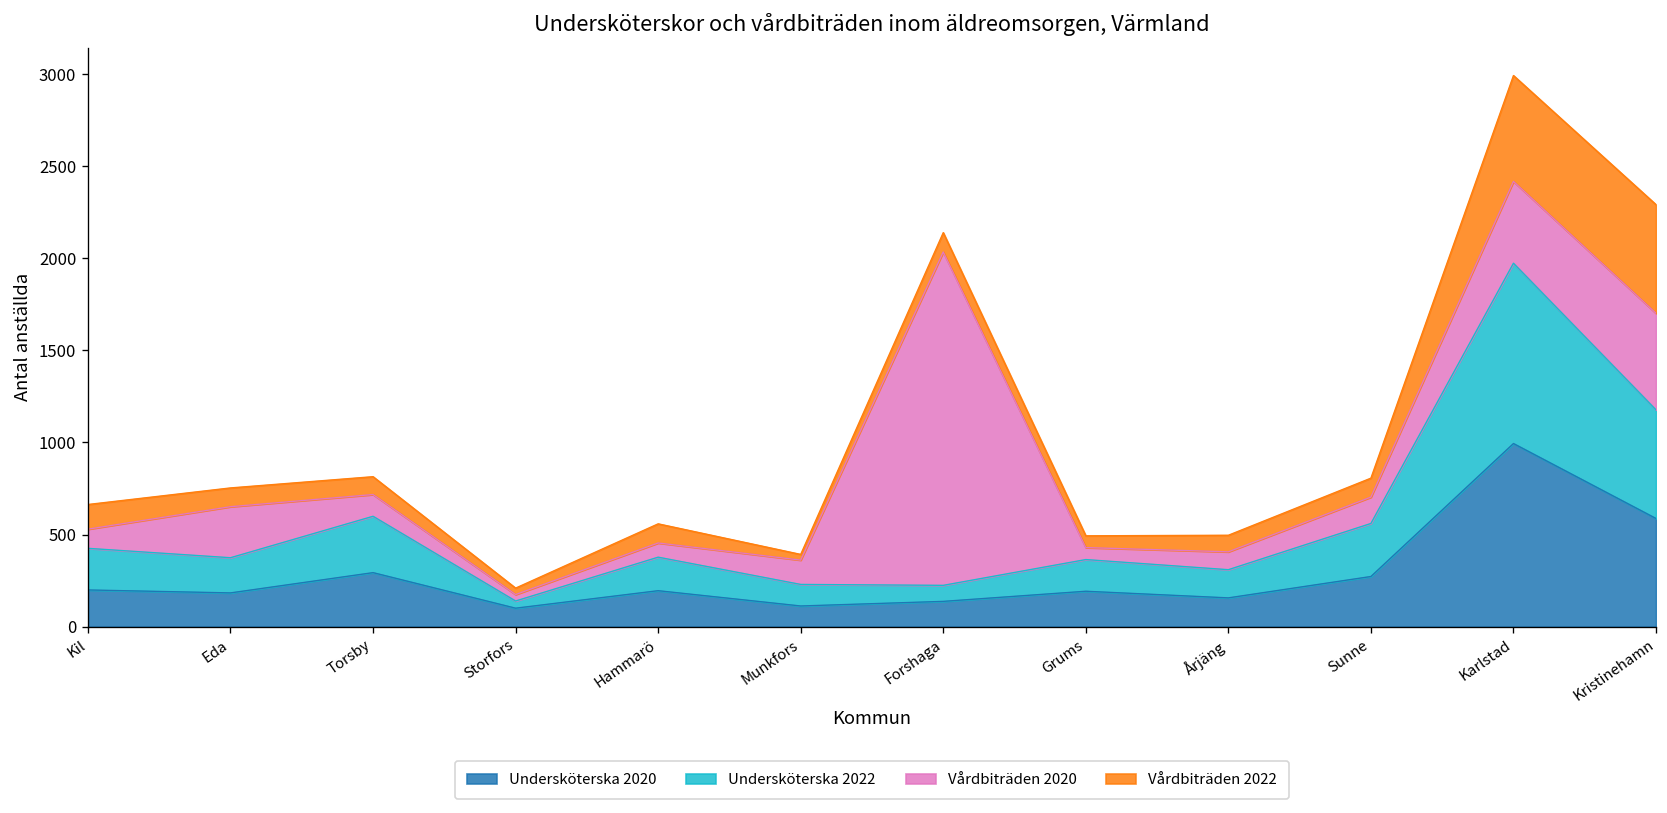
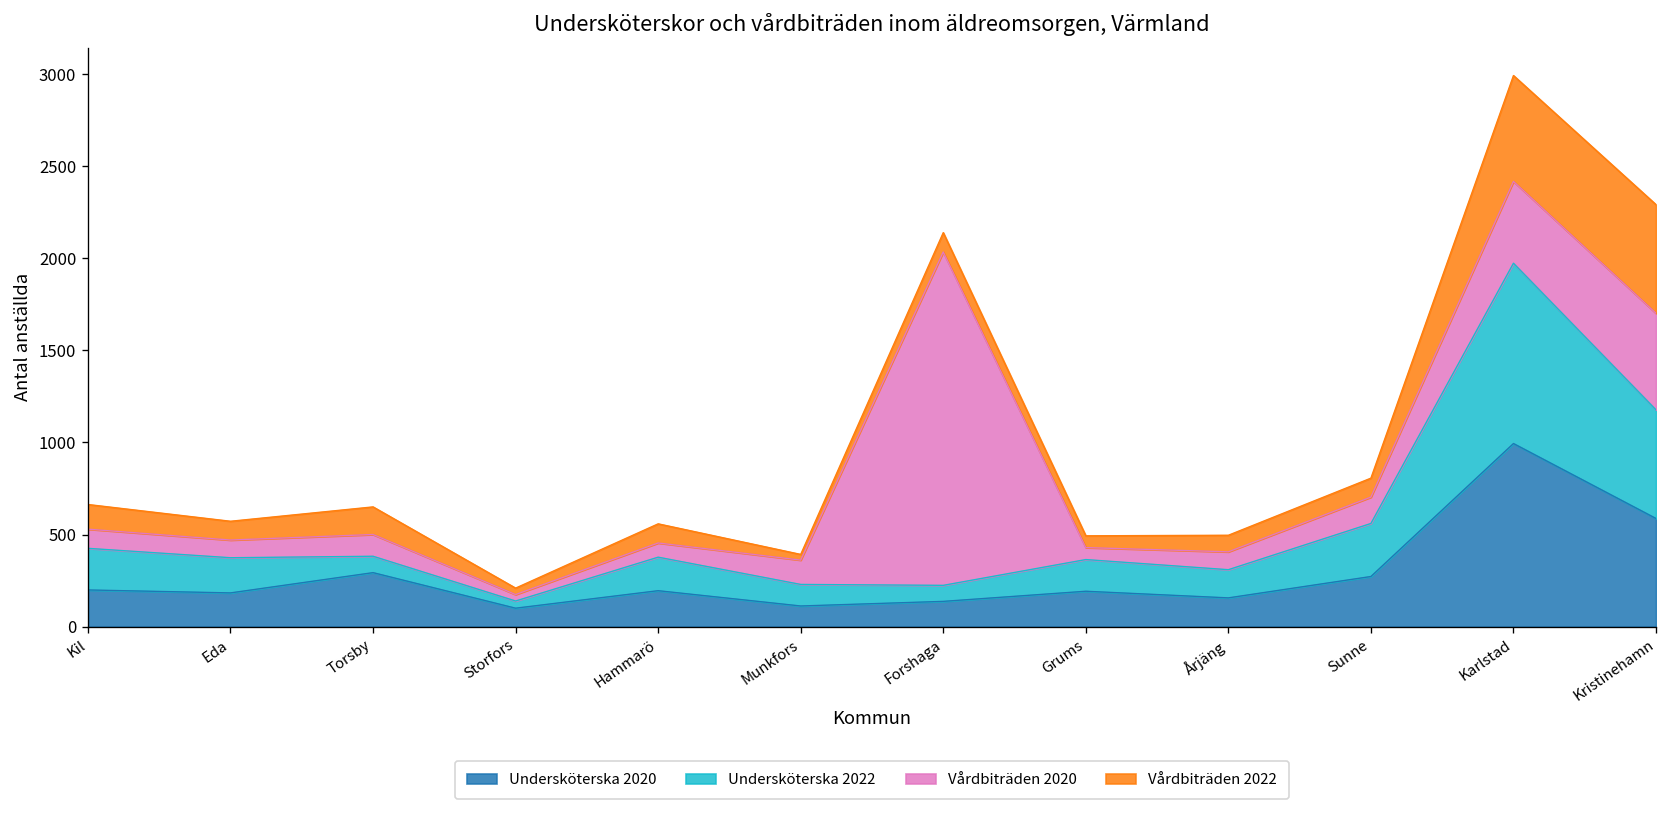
  {
    "Undersköterska 2020": {
      "Kil": 200,
      "Eda": 180,
      "Torsby": 290,
      "Storfors": 100,
      "Hammarö": 200,
      "Munkfors": 110,
      "Forshaga": 140,
      "Grums": 190,
      "Årjäng": 160,
      "Sunne": 270,
      "Karlstad": 990,
      "Kristinehamn": 590
    },
    "Undersköterska 2022": {
      "Kil": 230,
      "Eda": 190,
-     "Torsby": 310,
+     "Torsby": 90,
      "Storfors": 40,
      "Hammarö": 180,
      "Munkfors": 120,
      "Forshaga": 90,
      "Grums": 170,
      "Årjäng": 150,
      "Sunne": 290,
      "Karlstad": 980,
      "Kristinehamn": 590
    },
    "Vårdbiträden 2020": {
      "Kil": 100,
-     "Eda": 280,
+     "Eda": 100,
      "Torsby": 120,
      "Storfors": 40,
      "Hammarö": 80,
      "Munkfors": 130,
      "Forshaga": 1810,
      "Grums": 70,
      "Årjäng": 100,
      "Sunne": 140,
      "Karlstad": 440,
      "Kristinehamn": 520
    },
    "Vårdbiträden 2022": {
      "Kil": 130,
      "Eda": 100,
-     "Torsby": 100,
+     "Torsby": 150,
      "Storfors": 40,
      "Hammarö": 100,
      "Munkfors": 30,
      "Forshaga": 110,
      "Grums": 60,
      "Årjäng": 90,
      "Sunne": 100,
      "Karlstad": 580,
      "Kristinehamn": 590
    }
  }
